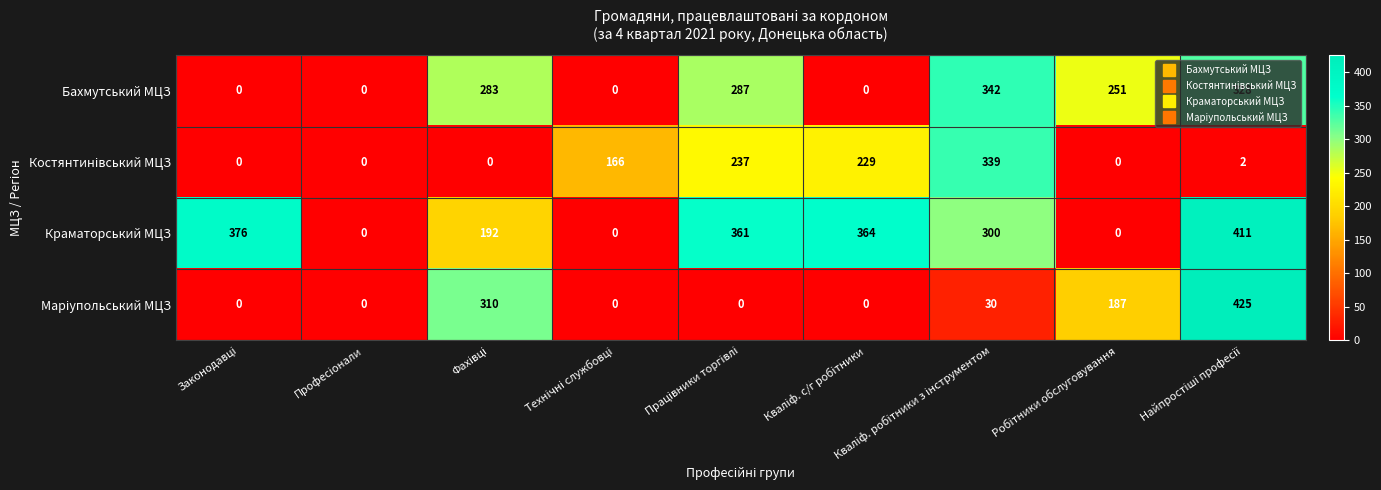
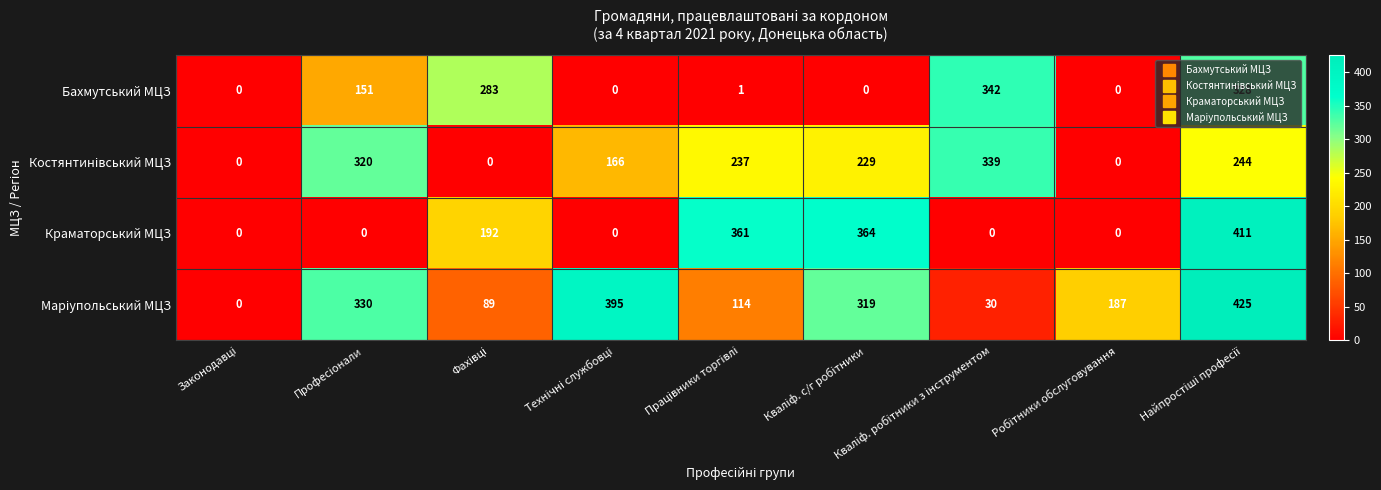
  {
    "Бахмутський МЦЗ": {
      "Законодавці": 0,
-     "Професіонали": 0,
+     "Професіонали": 151,
      "Фахівці": 283,
      "Технічні службовці": 0,
-     "Працівники торгівлі": 287,
+     "Працівники торгівлі": 1,
      "Кваліф. с/г робітники": 0,
      "Кваліф. робітники з інструментом": 342,
-     "Робітники обслуговування": 251
+     "Робітники обслуговування": 0
    },
    "Костянтинівський МЦЗ": {
      "Законодавці": 0,
-     "Професіонали": 0,
+     "Професіонали": 320,
      "Фахівці": 0,
      "Технічні службовці": 166,
      "Працівники торгівлі": 237,
      "Кваліф. с/г робітники": 229,
      "Кваліф. робітники з інструментом": 339,
      "Робітники обслуговування": 0,
-     "Найпростіші професії": 2
+     "Найпростіші професії": 244
    },
    "Краматорський МЦЗ": {
-     "Законодавці": 376,
+     "Законодавці": 0,
      "Професіонали": 0,
      "Фахівці": 192,
      "Технічні службовці": 0,
      "Працівники торгівлі": 361,
      "Кваліф. с/г робітники": 364,
-     "Кваліф. робітники з інструментом": 300,
+     "Кваліф. робітники з інструментом": 0,
      "Робітники обслуговування": 0,
      "Найпростіші професії": 411
    },
    "Маріупольський МЦЗ": {
      "Законодавці": 0,
-     "Професіонали": 0,
-     "Фахівці": 310,
-     "Технічні службовці": 0,
-     "Працівники торгівлі": 0,
-     "Кваліф. с/г робітники": 0,
+     "Професіонали": 330,
+     "Фахівці": 89,
+     "Технічні службовці": 395,
+     "Працівники торгівлі": 114,
+     "Кваліф. с/г робітники": 319,
      "Кваліф. робітники з інструментом": 30,
      "Робітники обслуговування": 187,
      "Найпростіші професії": 425
    }
  }
